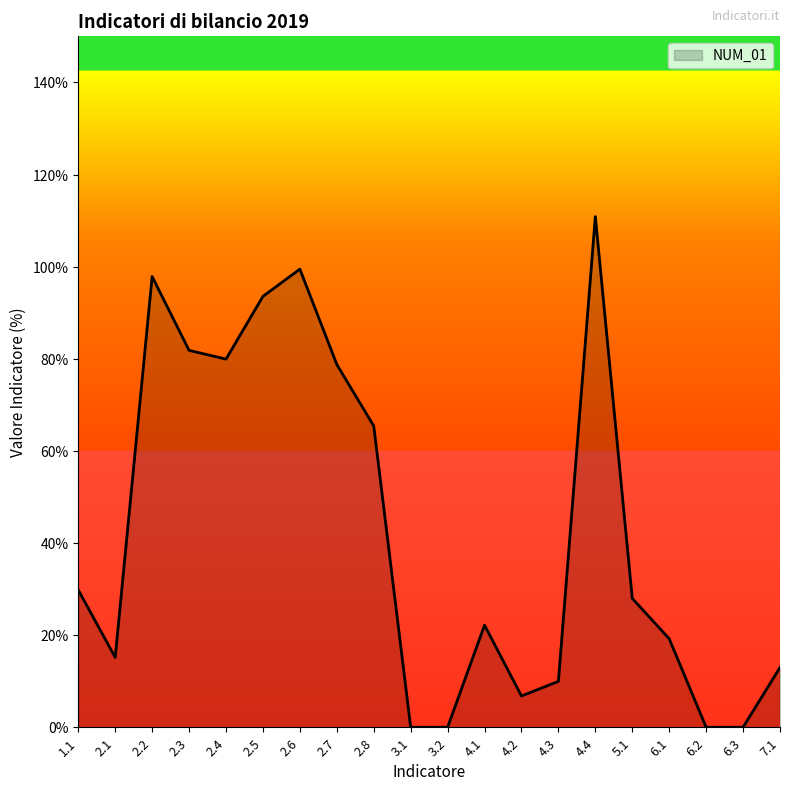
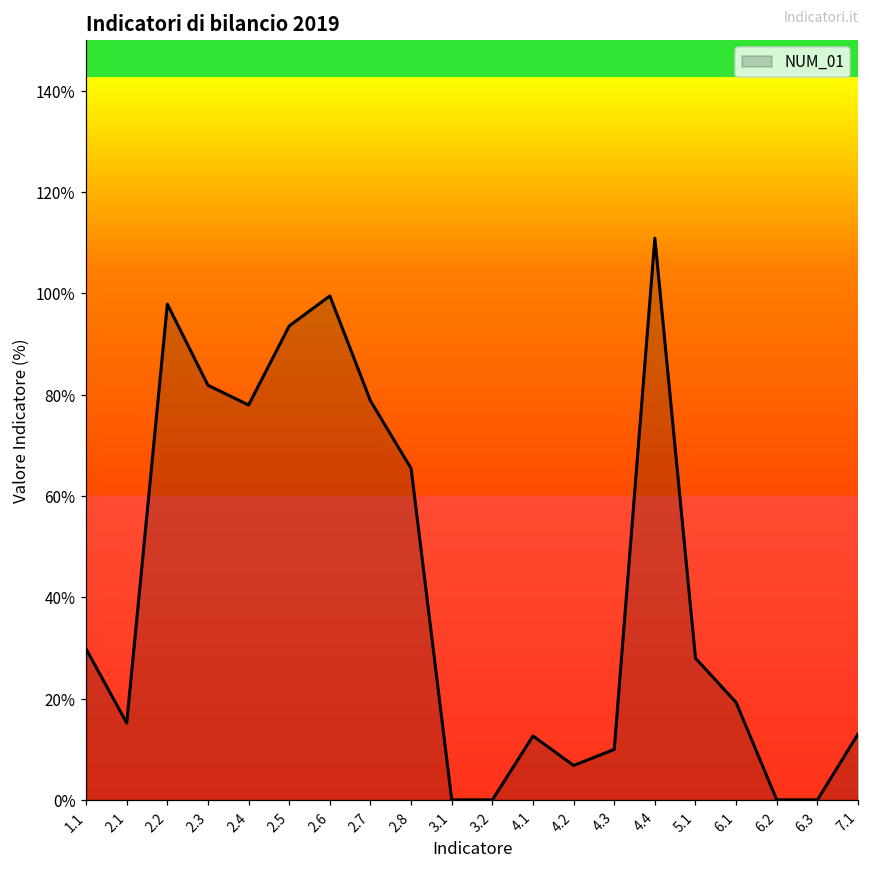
  {
    "1.1": "30%",
    "2.1": "15%",
    "2.2": "98%",
    "2.3": "82%",
-   "2.4": "80%",
+   "2.4": "78%",
    "2.5": "94%",
    "2.6": "99%",
    "2.7": "79%",
    "2.8": "65%",
    "3.1": "0%",
    "3.2": "0%",
-   "4.1": "22%",
+   "4.1": "13%",
    "4.2": "7%",
    "4.3": "10%",
    "4.4": "111%",
    "5.1": "28%",
    "6.1": "19%",
    "6.2": "0%",
    "6.3": "0%",
    "7.1": "13%"
  }
